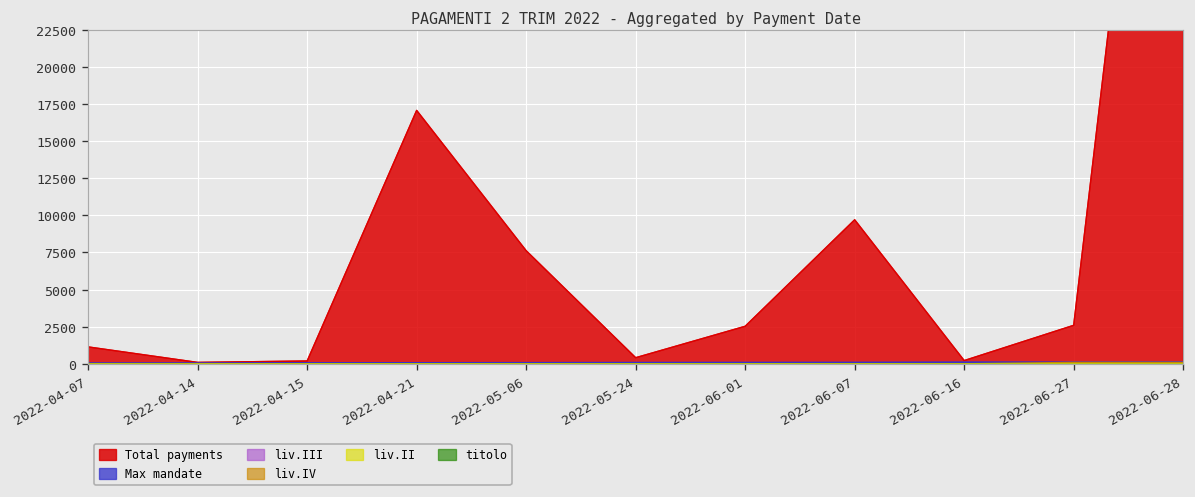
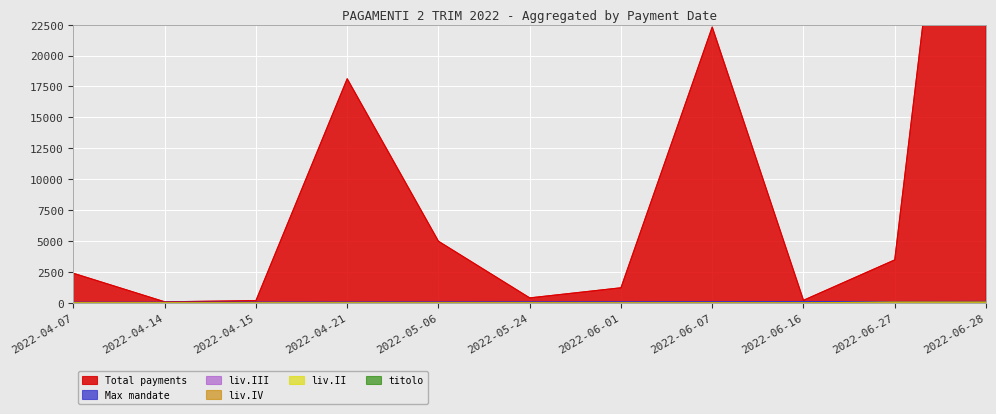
  {
    "Total payments": {
-     "2022-04-07": 1100,
-     "2022-04-21": 17100,
-     "2022-05-06": 7600,
+     "2022-04-07": 2400,
+     "2022-04-21": 18100,
+     "2022-05-06": 5000,
      "2022-05-24": 400,
-     "2022-06-01": 2500,
-     "2022-06-07": 9700,
-     "2022-06-27": 2600
+     "2022-06-01": 1200,
+     "2022-06-07": 22300,
+     "2022-06-27": 3500
    }
  }
